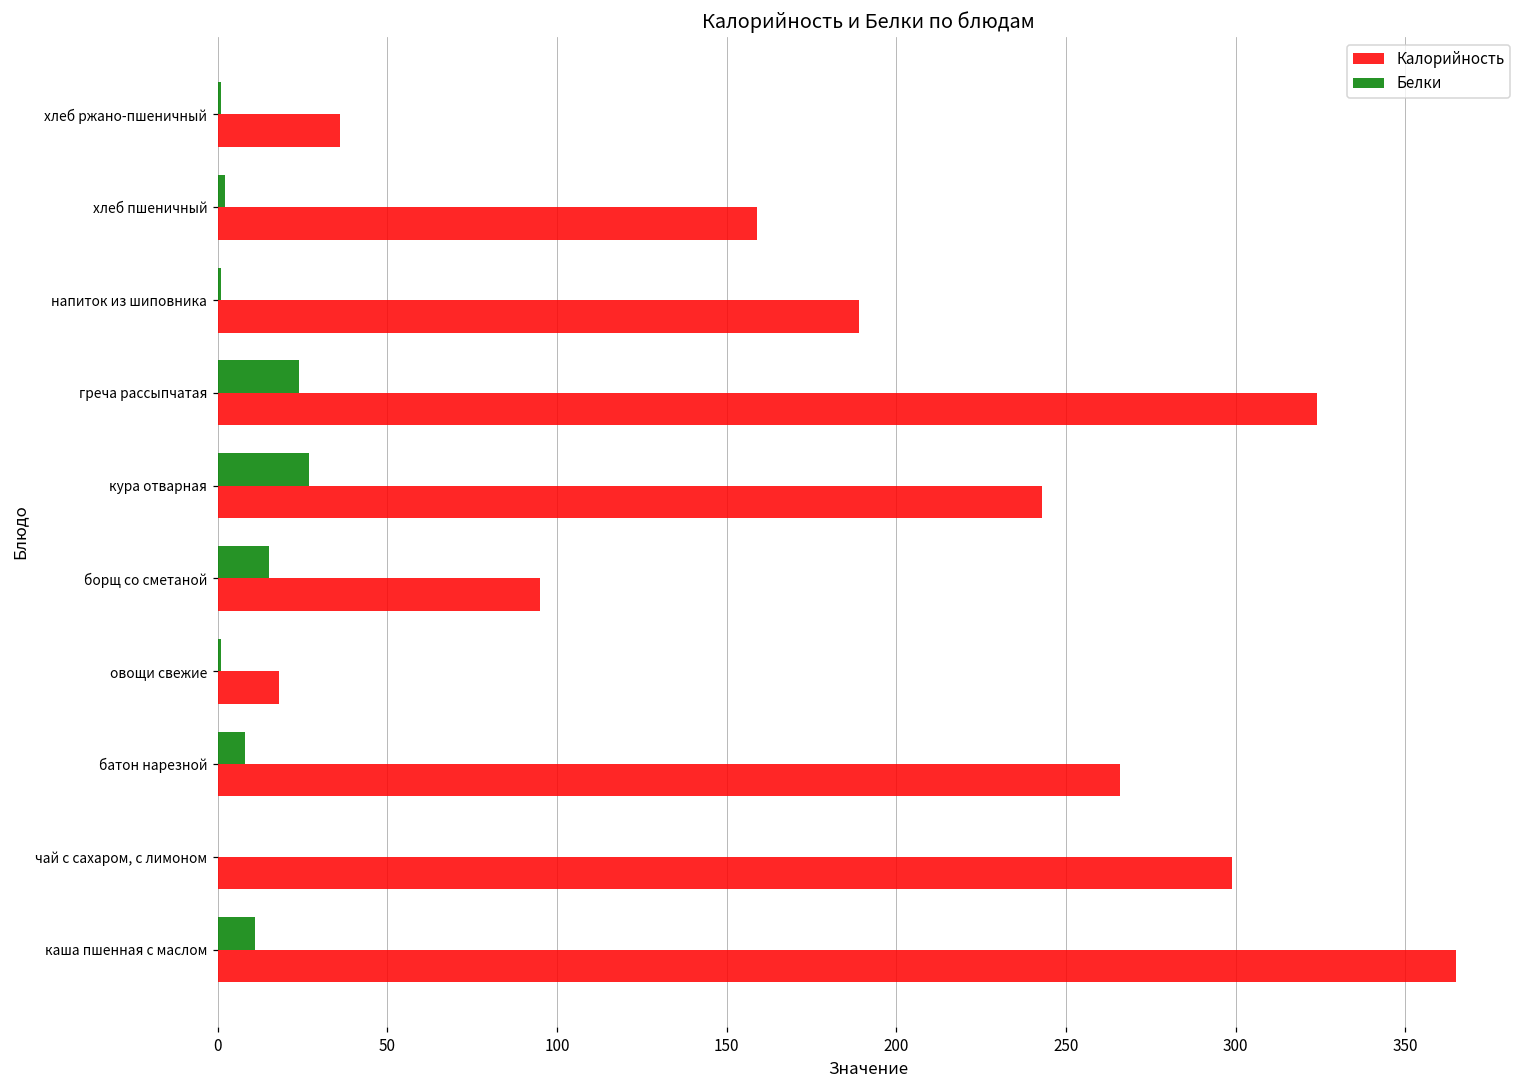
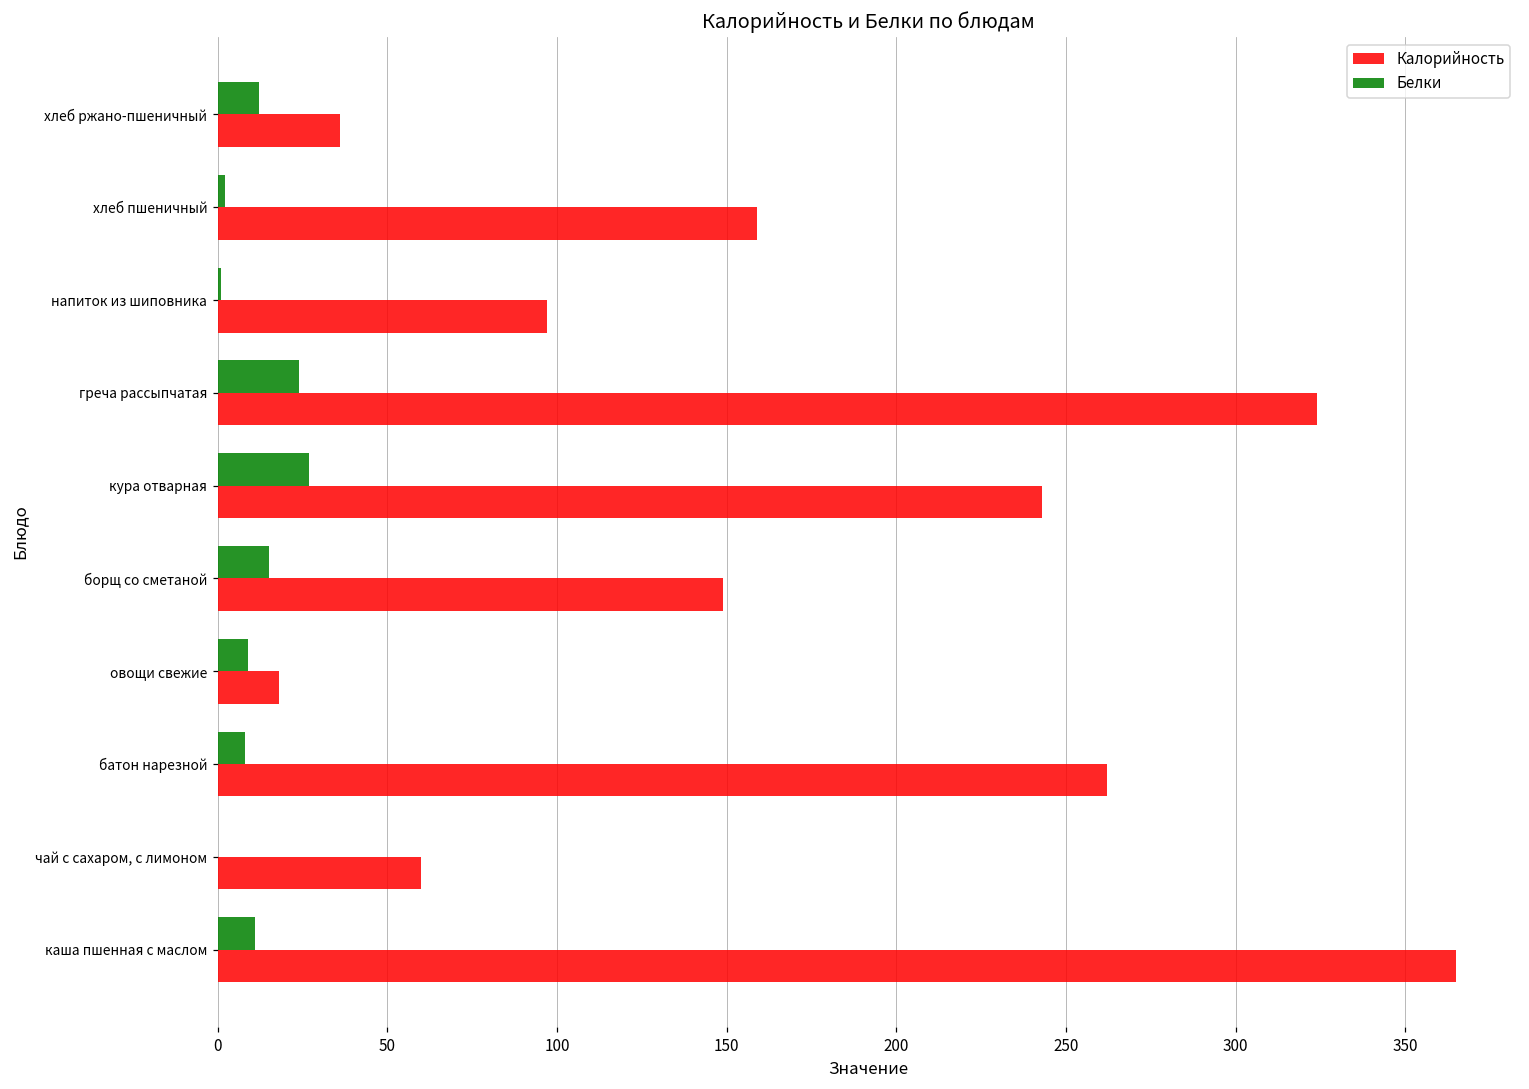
  {
    "Калорийность": {
      "хлеб ржано-пшеничный": 36,
      "хлеб пшеничный": 159,
-     "напиток из шиповника": 189,
+     "напиток из шиповника": 97,
      "греча рассыпчатая": 324,
      "кура отварная": 243,
-     "борщ со сметаной": 95,
+     "борщ со сметаной": 149,
      "овощи свежие": 18,
-     "батон нарезной": 266,
-     "чай с сахаром, с лимоном": 299,
+     "батон нарезной": 262,
+     "чай с сахаром, с лимоном": 60,
      "каша пшенная с маслом": 365
    },
    "Белки": {
-     "хлеб ржано-пшеничный": 1,
+     "хлеб ржано-пшеничный": 12,
      "хлеб пшеничный": 2,
      "напиток из шиповника": 1,
      "греча рассыпчатая": 24,
      "кура отварная": 27,
      "борщ со сметаной": 15,
-     "овощи свежие": 1,
+     "овощи свежие": 9,
      "батон нарезной": 8,
      "чай с сахаром, с лимоном": 0,
      "каша пшенная с маслом": 11
    }
  }
